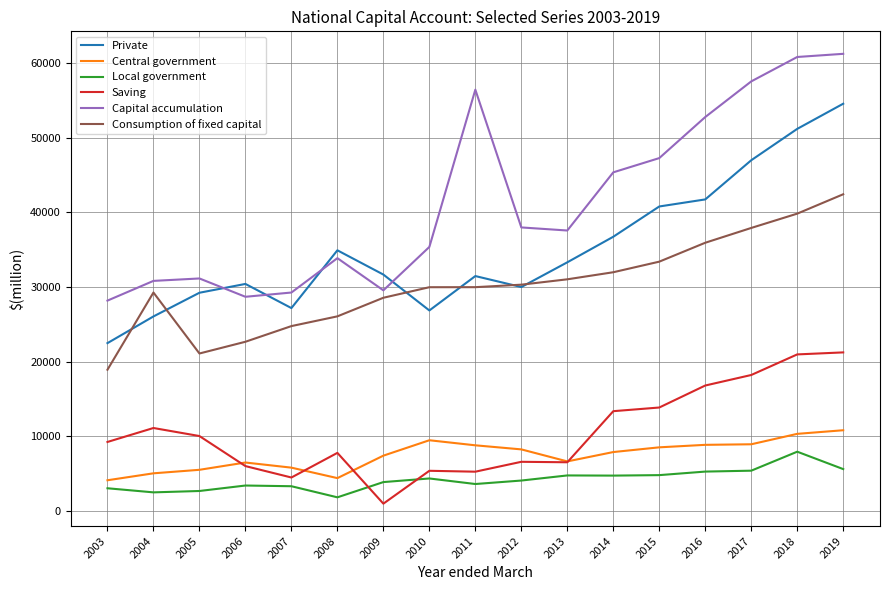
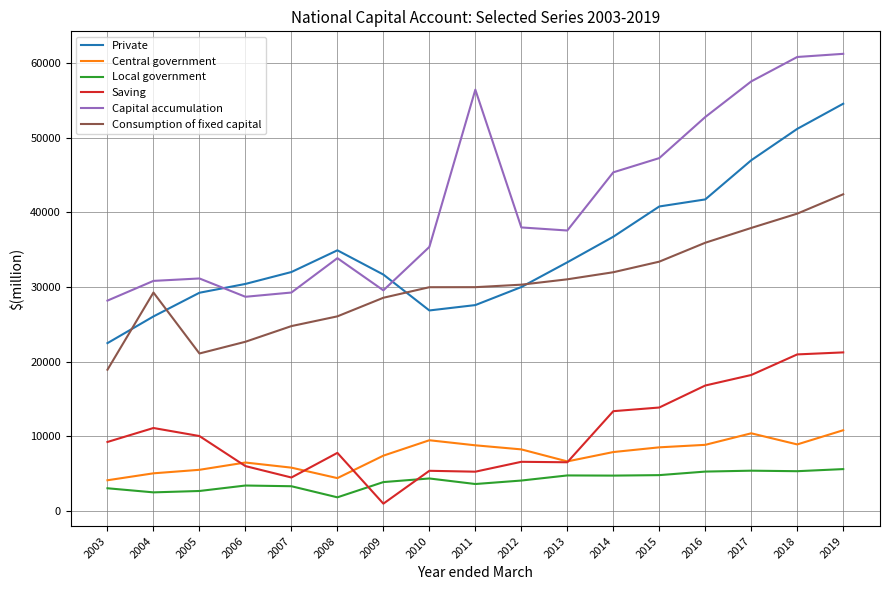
  {
    "Private": {
      "2003": 22000,
      "2004": 26000,
      "2005": 29000,
      "2006": 30000,
-     "2007": 27000,
+     "2007": 32000,
      "2008": 35000,
      "2009": 32000,
      "2010": 27000,
-     "2011": 31000,
+     "2011": 28000,
      "2013": 33000,
      "2014": 37000,
      "2015": 41000,
      "2016": 42000,
      "2017": 47000,
      "2018": 51000,
      "2019": 55000
    },
    "Central government": {
      "2003": 4000,
      "2004": 5000,
      "2005": 6000,
      "2006": 6000,
      "2007": 6000,
      "2008": 4000,
      "2009": 7000,
      "2010": 9000,
      "2011": 9000,
      "2012": 8000,
      "2014": 8000,
      "2015": 9000,
      "2016": 9000,
-     "2017": 9000,
-     "2018": 10000,
+     "2017": 10000,
+     "2018": 9000,
      "2019": 11000
    },
    "Local government": {
      "2003": 3000,
      "2004": 3000,
      "2005": 3000,
      "2006": 3000,
      "2007": 3000,
      "2008": 2000,
      "2009": 4000,
      "2010": 4000,
      "2011": 4000,
      "2012": 4000,
      "2013": 5000,
      "2014": 5000,
      "2015": 5000,
      "2016": 5000,
      "2017": 5000,
-     "2018": 8000,
+     "2018": 5000,
      "2019": 6000
    },
    "Saving": {
      "2003": 9000,
      "2004": 11000,
      "2005": 10000,
      "2006": 6000,
      "2007": 4000,
      "2008": 8000,
      "2009": 1000,
      "2010": 5000,
      "2011": 5000,
      "2012": 7000,
      "2014": 13000,
      "2015": 14000,
      "2016": 17000,
      "2017": 18000,
      "2018": 21000,
      "2019": 21000
    },
    "Capital accumulation": {
      "2003": 28000,
      "2004": 31000,
      "2005": 31000,
      "2006": 29000,
      "2007": 29000,
      "2008": 34000,
      "2009": 30000,
      "2010": 35000,
      "2011": 56000,
      "2012": 38000,
      "2013": 38000,
      "2014": 45000,
      "2015": 47000,
      "2016": 53000,
      "2017": 58000,
      "2018": 61000,
      "2019": 61000
    },
    "Consumption of fixed capital": {
      "2003": 19000,
      "2004": 29000,
      "2005": 21000,
      "2006": 23000,
      "2007": 25000,
      "2008": 26000,
      "2009": 29000,
      "2010": 30000,
      "2011": 30000,
      "2013": 31000,
      "2014": 32000,
      "2015": 33000,
      "2016": 36000,
      "2017": 38000,
      "2018": 40000,
      "2019": 42000
    }
  }
